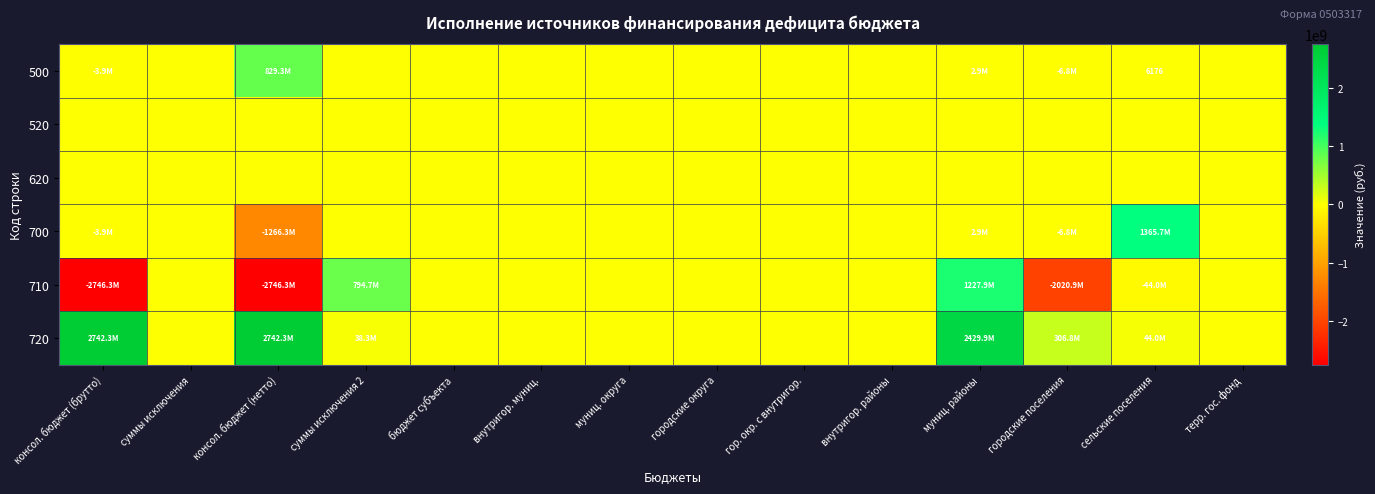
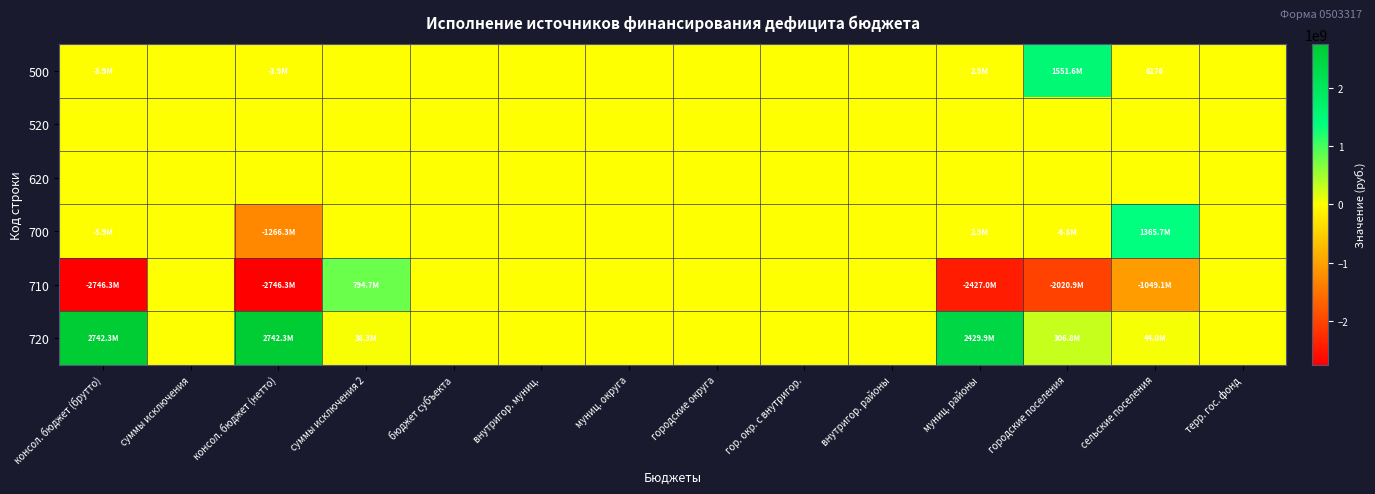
  {
    "500": {
      "консол. бюджет (брутто)": "-3.9M",
-     "консол. бюджет (нетто)": "829.3M",
+     "консол. бюджет (нетто)": "-3.9M",
      "муниц. районы": "2.9M",
-     "городские поселения": "-6.8M",
+     "городские поселения": "1551.6M",
      "сельские поселения": "6176"
    },
    "700": {
      "консол. бюджет (брутто)": "-3.9M",
      "консол. бюджет (нетто)": "-1266.3M",
      "муниц. районы": "2.9M",
      "городские поселения": "-6.8M",
      "сельские поселения": "1365.7M"
    },
    "710": {
      "консол. бюджет (брутто)": "-2746.3M",
      "консол. бюджет (нетто)": "-2746.3M",
      "суммы исключения 2": "794.7M",
-     "муниц. районы": "1227.9M",
+     "муниц. районы": "-2427.0M",
      "городские поселения": "-2020.9M",
-     "сельские поселения": "-44.0M"
+     "сельские поселения": "-1049.1M"
    },
    "720": {
      "консол. бюджет (брутто)": "2742.3M",
      "консол. бюджет (нетто)": "2742.3M",
      "суммы исключения 2": "38.3M",
      "муниц. районы": "2429.9M",
      "городские поселения": "306.8M",
      "сельские поселения": "44.0M"
    }
  }
